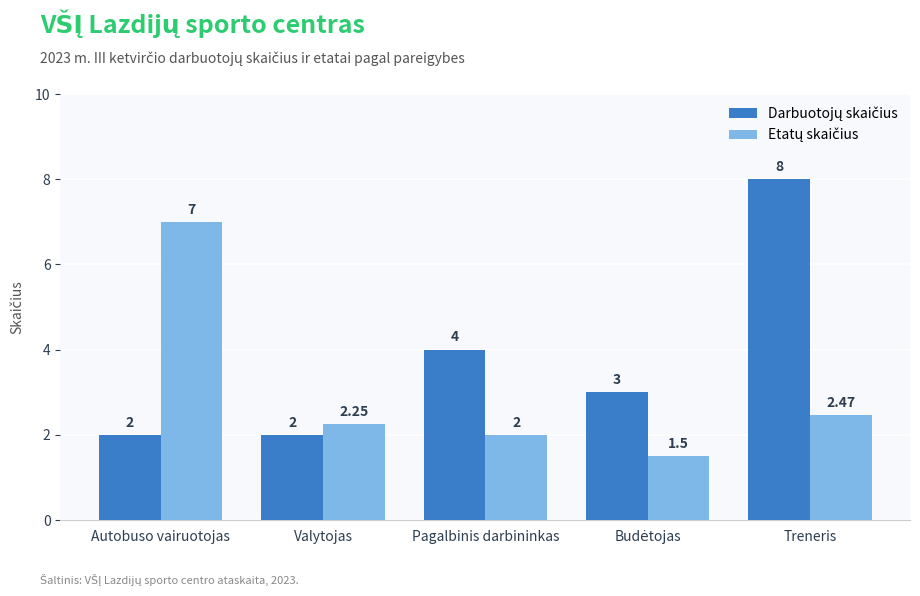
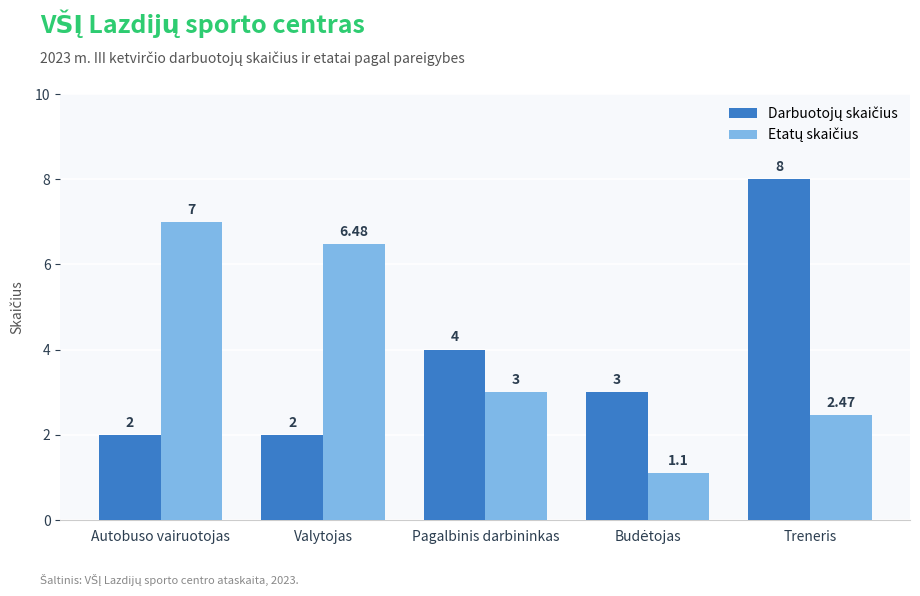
  {
    "Darbuotojų skaičius": {
      "Autobuso vairuotojas": 2,
      "Valytojas": 2,
      "Pagalbinis darbininkas": 4,
      "Budėtojas": 3,
      "Treneris": 8
    },
    "Etatų skaičius": {
      "Autobuso vairuotojas": 7,
-     "Valytojas": 2.25,
-     "Pagalbinis darbininkas": 2,
-     "Budėtojas": 1.5,
+     "Valytojas": 6.48,
+     "Pagalbinis darbininkas": 3,
+     "Budėtojas": 1.1,
      "Treneris": 2.47
    }
  }
